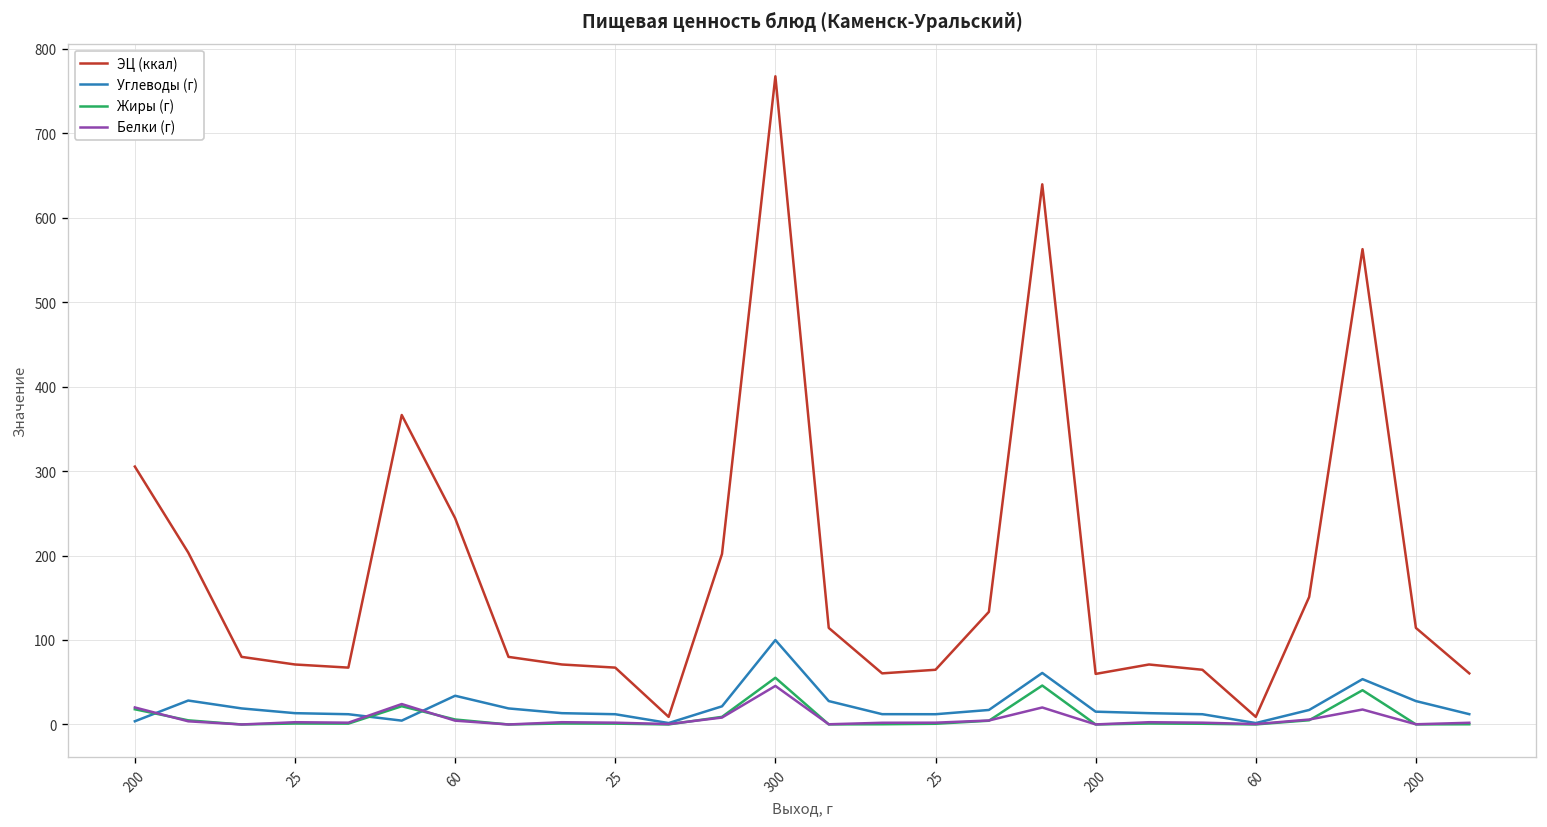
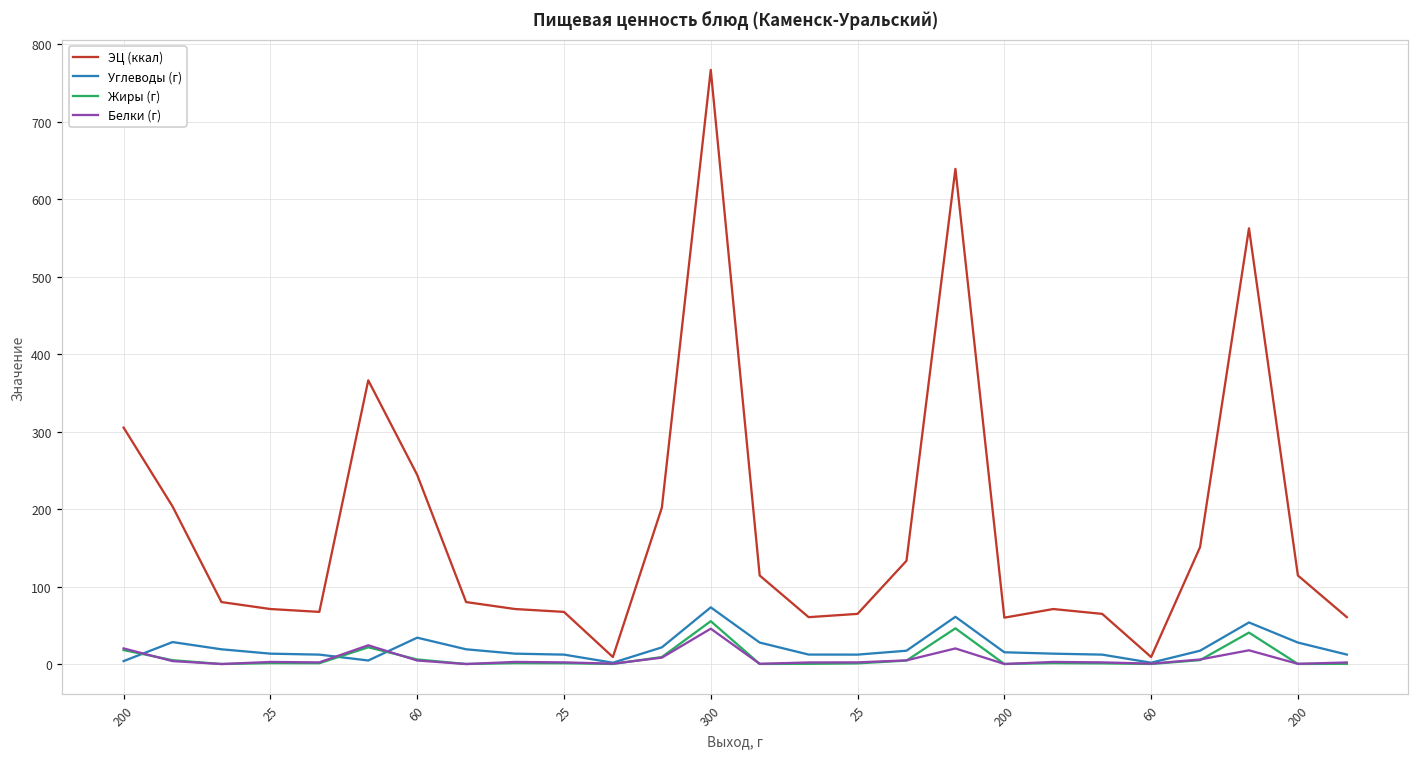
  {
    "ЭЦ (ккал)": {
      "300": 770
    },
    "Углеводы (г)": {
-     "300": 100
+     "300": 70
    },
    "Жиры (г)": {
      "300": 60
    },
    "Белки (г)": {
      "300": 50
    }
  }
